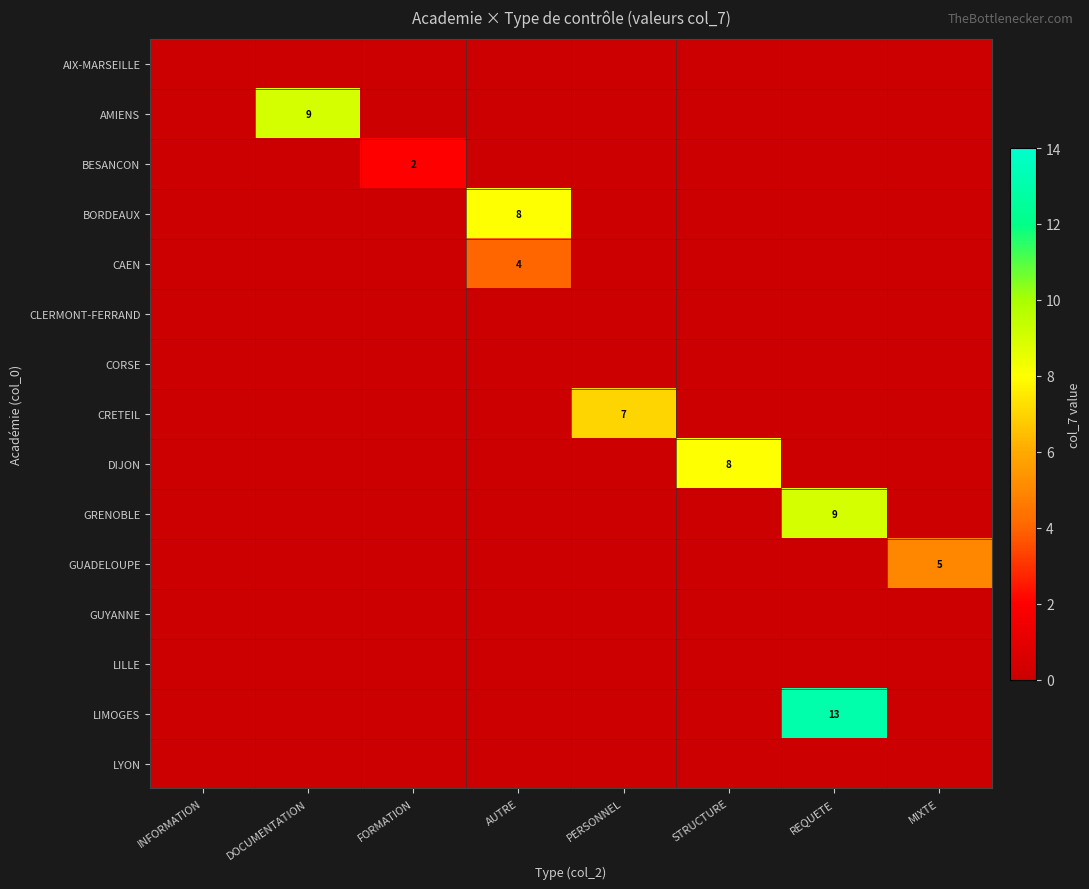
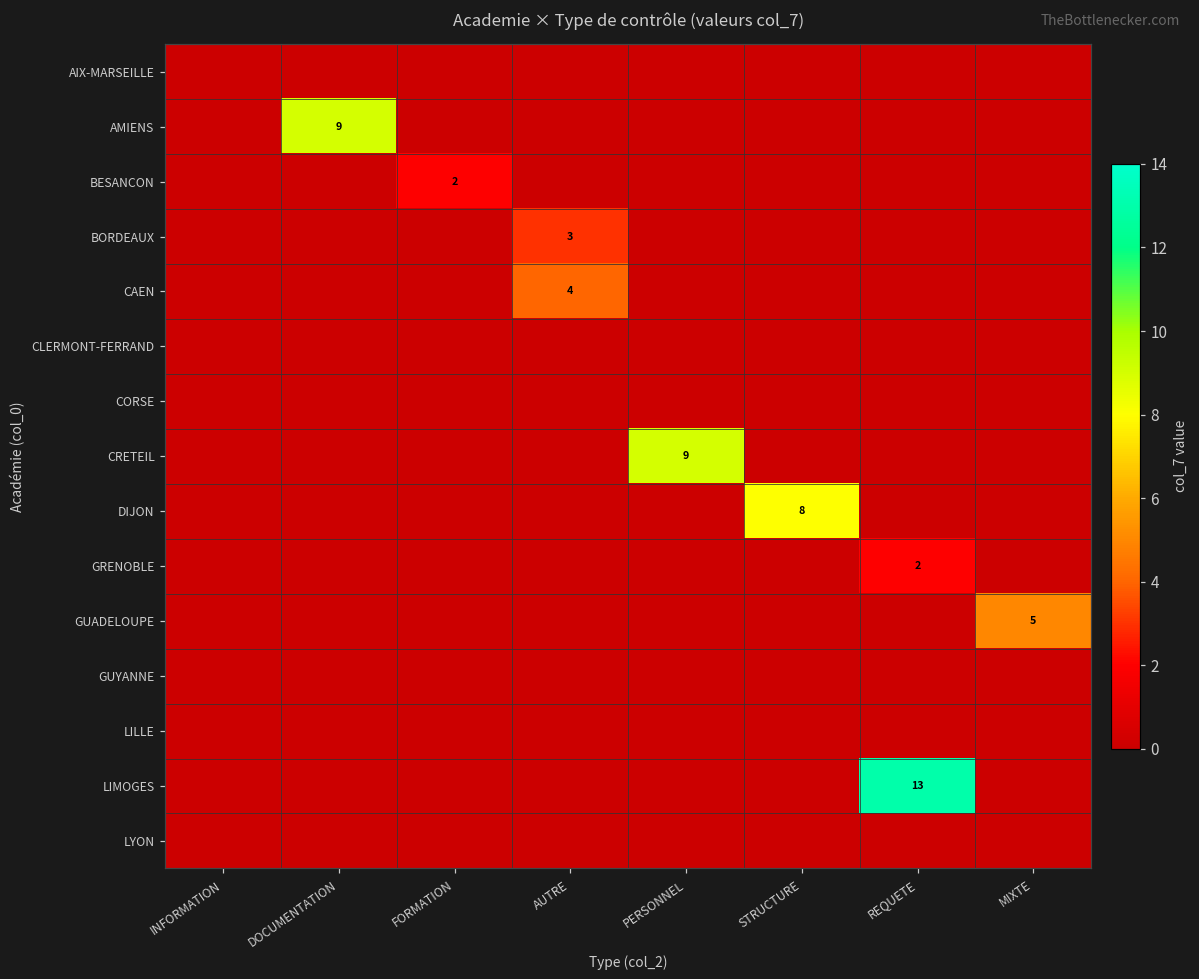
  {
    "AMIENS": {
      "DOCUMENTATION": 9
    },
    "BESANCON": {
      "FORMATION": 2
    },
    "BORDEAUX": {
-     "AUTRE": 8
+     "AUTRE": 3
    },
    "CAEN": {
      "AUTRE": 4
    },
    "CRETEIL": {
-     "PERSONNEL": 7
+     "PERSONNEL": 9
    },
    "DIJON": {
      "STRUCTURE": 8
    },
    "GRENOBLE": {
-     "REQUETE": 9
+     "REQUETE": 2
    },
    "GUADELOUPE": {
      "MIXTE": 5
    },
    "LIMOGES": {
      "REQUETE": 13
    }
  }
